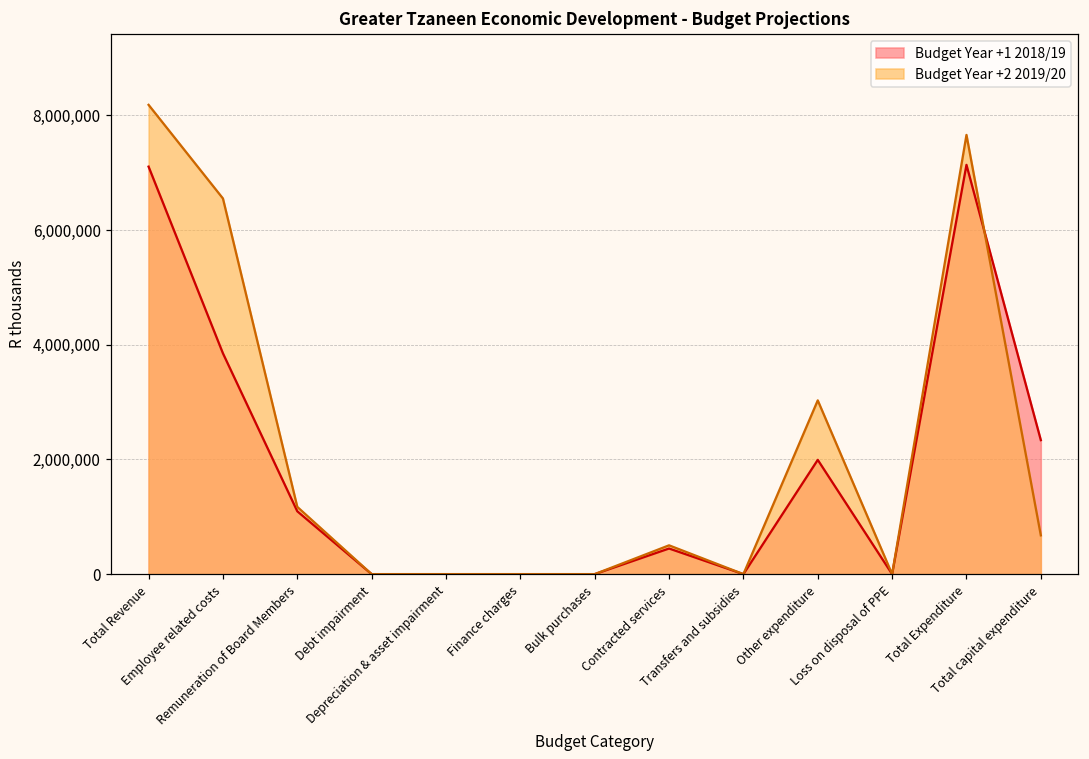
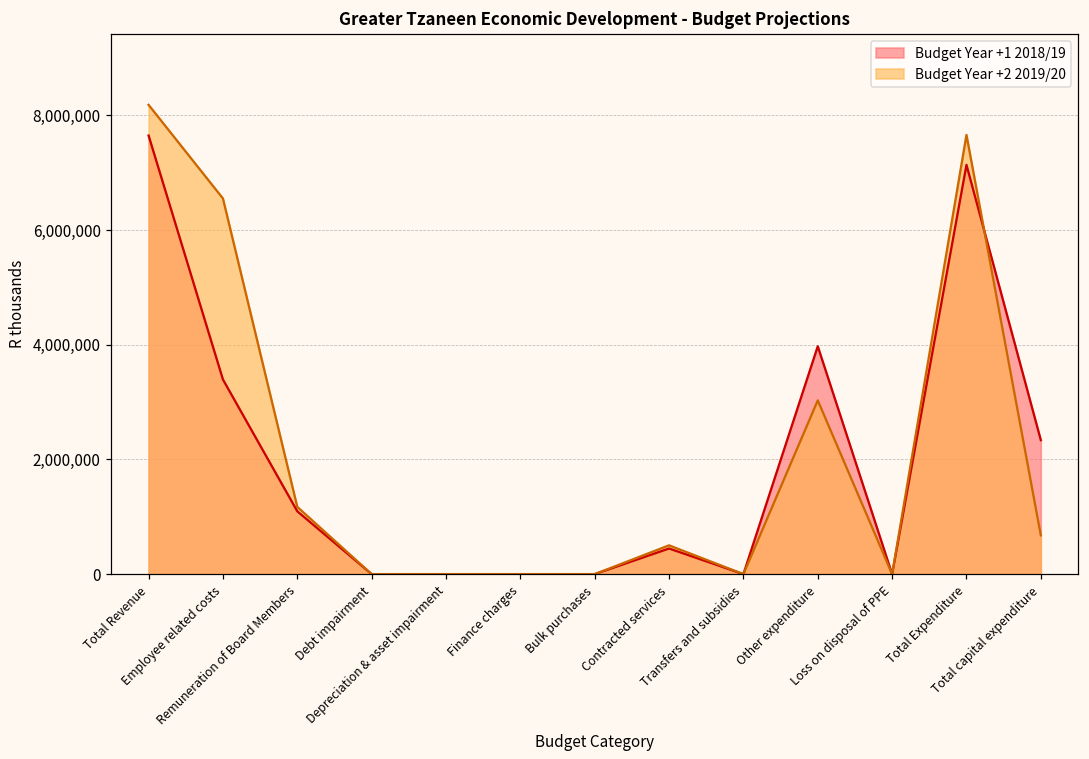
  {
    "Budget Year +1 2018/19": {
-     "Total Revenue": "7,100,000",
-     "Employee related costs": "3,800,000",
+     "Total Revenue": "7,600,000",
+     "Employee related costs": "3,400,000",
      "Remuneration of Board Members": "1,100,000",
      "Contracted services": "400,000",
-     "Other expenditure": "2,000,000",
+     "Other expenditure": "4,000,000",
      "Total Expenditure": "7,100,000",
      "Total capital expenditure": "2,300,000"
    },
    "Budget Year +2 2019/20": {
      "Total Revenue": "8,200,000",
      "Employee related costs": "6,500,000",
      "Remuneration of Board Members": "1,200,000",
      "Contracted services": "500,000",
      "Other expenditure": "3,000,000",
      "Total Expenditure": "7,700,000",
      "Total capital expenditure": "700,000"
    }
  }
